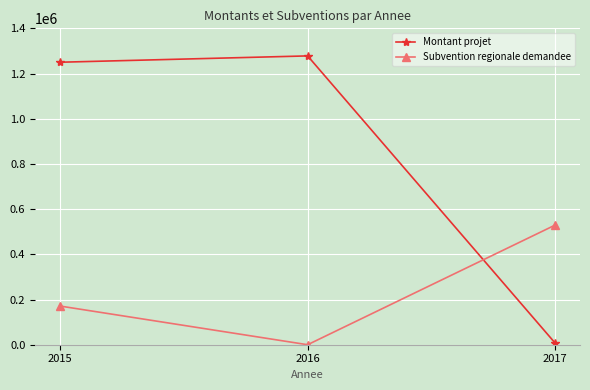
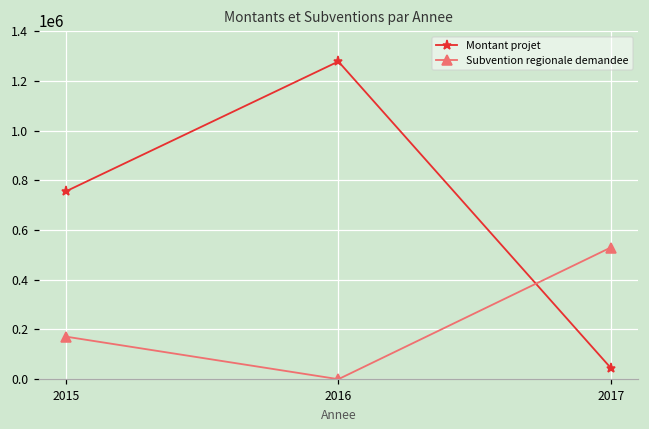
  {
    "Montant projet": {
-     "2015": 1250000,
+     "2015": 760000,
      "2016": 1280000,
-     "2017": 10000
+     "2017": 50000
    },
    "Subvention regionale demandee": {
      "2015": 170000,
      "2016": 0,
      "2017": 530000
    }
  }
